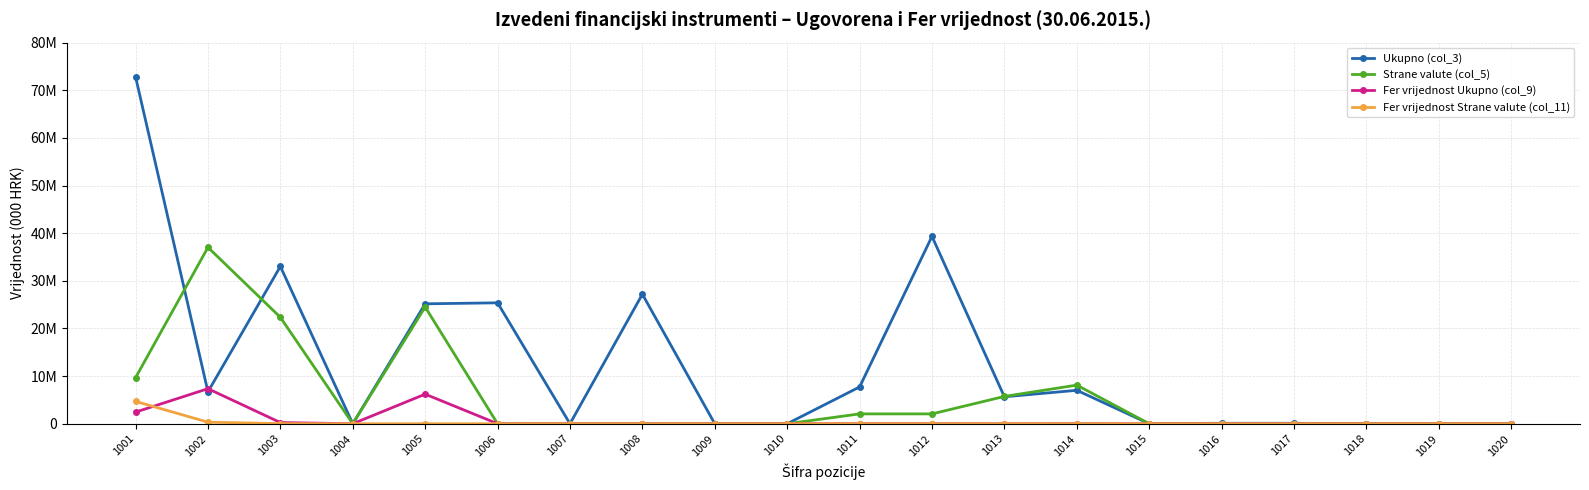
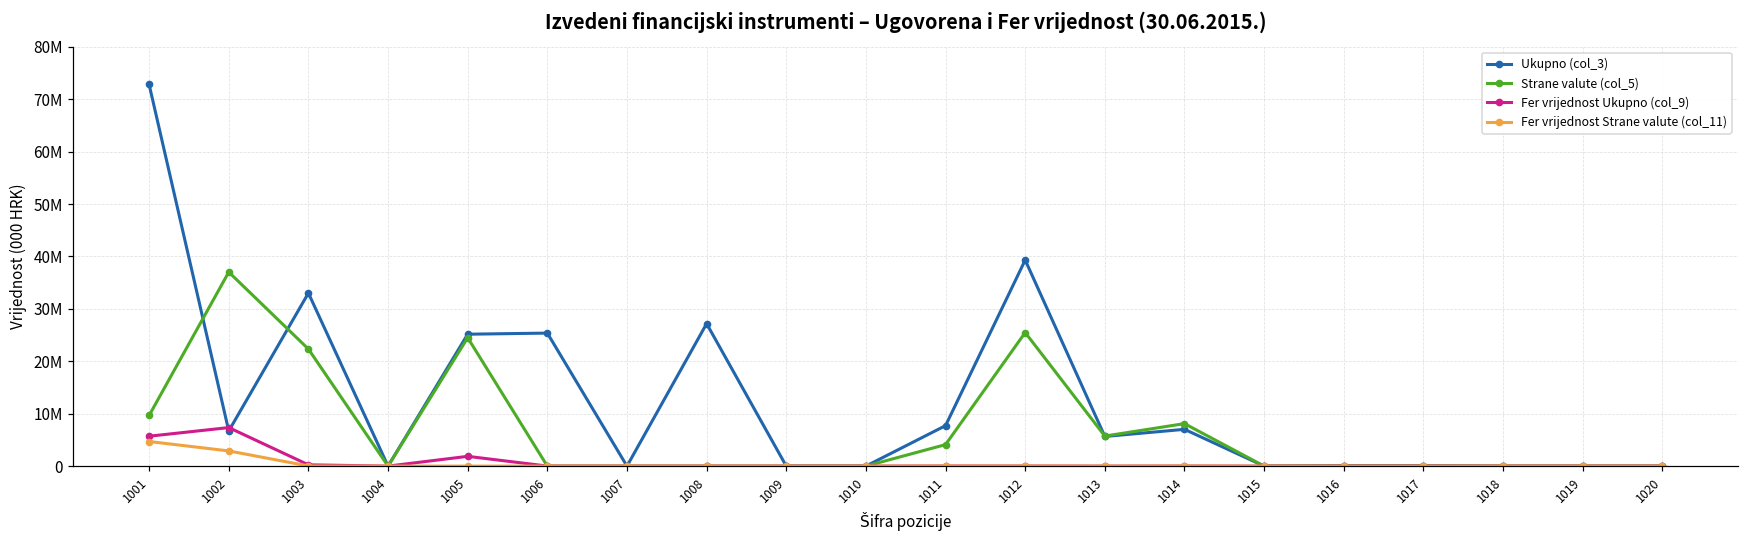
  {
    "Ukupno (col_3)": {
      "1001": 73000000,
      "1002": 7000000,
      "1003": 33000000,
      "1005": 25000000,
      "1006": 25000000,
      "1008": 27000000,
      "1011": 8000000,
      "1012": 39000000,
      "1014": 7000000
    },
    "Strane valute (col_5)": {
      "1001": 10000000,
      "1002": 37000000,
      "1003": 22000000,
      "1005": 25000000,
-     "1011": 2000000,
-     "1012": 2000000,
+     "1011": 4000000,
+     "1012": 25000000,
      "1014": 8000000
    },
    "Fer vrijednost Ukupno (col_9)": {
-     "1001": 2000000,
+     "1001": 6000000,
      "1002": 7000000,
-     "1005": 6000000
+     "1005": 2000000
    },
    "Fer vrijednost Strane valute (col_11)": {
      "1001": 5000000,
-     "1002": 0,
+     "1002": 3000000,
      "1005": 0
    }
  }
